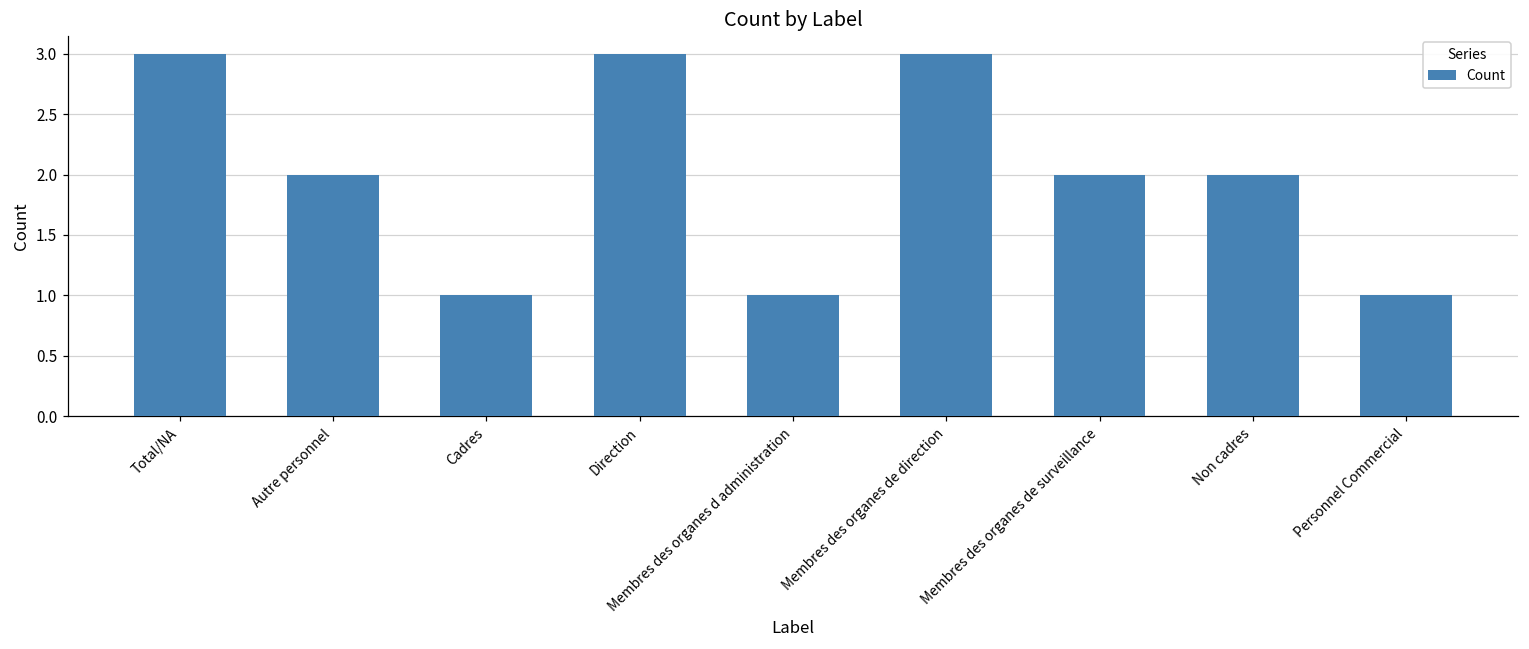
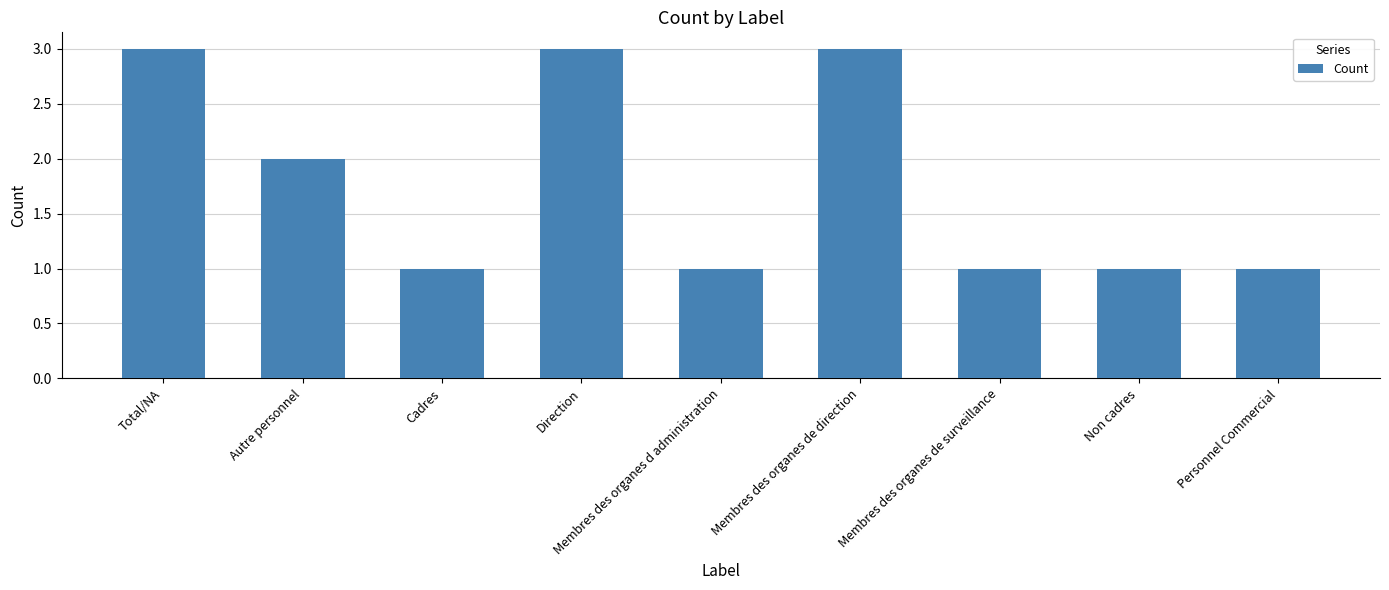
  {
    "Total/NA": 3,
    "Autre personnel": 2,
    "Cadres": 1,
    "Direction": 3,
    "Membres des organes d administration": 1,
    "Membres des organes de direction": 3,
-   "Membres des organes de surveillance": 2,
-   "Non cadres": 2,
+   "Membres des organes de surveillance": 1,
+   "Non cadres": 1,
    "Personnel Commercial": 1
  }
